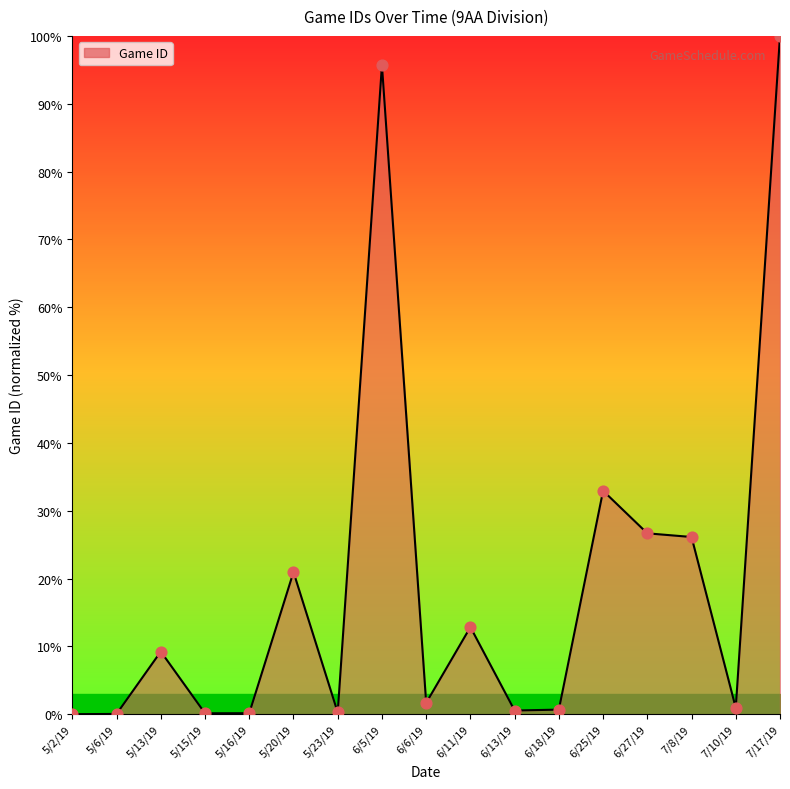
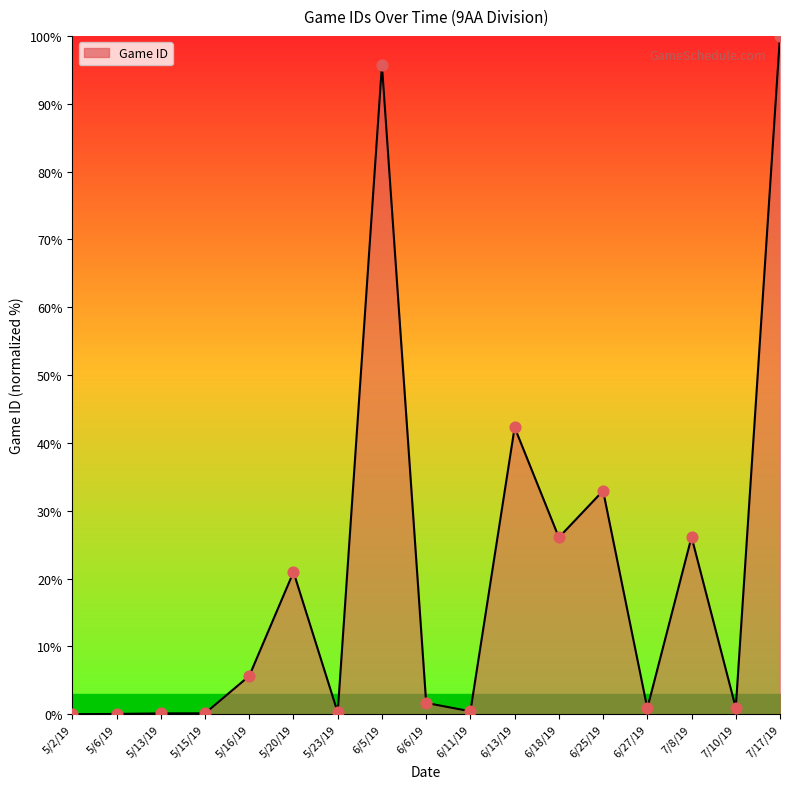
  {
    "Game ID": {
      "5/2/19": "0%",
      "5/6/19": "0%",
-     "5/13/19": "9%",
+     "5/13/19": "0%",
      "5/15/19": "0%",
-     "5/16/19": "0%",
+     "5/16/19": "6%",
      "5/20/19": "21%",
      "5/23/19": "0%",
      "6/5/19": "96%",
      "6/6/19": "2%",
-     "6/11/19": "13%",
-     "6/13/19": "1%",
-     "6/18/19": "1%",
+     "6/11/19": "0%",
+     "6/13/19": "42%",
+     "6/18/19": "26%",
      "6/25/19": "33%",
-     "6/27/19": "27%",
+     "6/27/19": "1%",
      "7/8/19": "26%",
      "7/10/19": "1%",
      "7/17/19": "100%"
    }
  }
